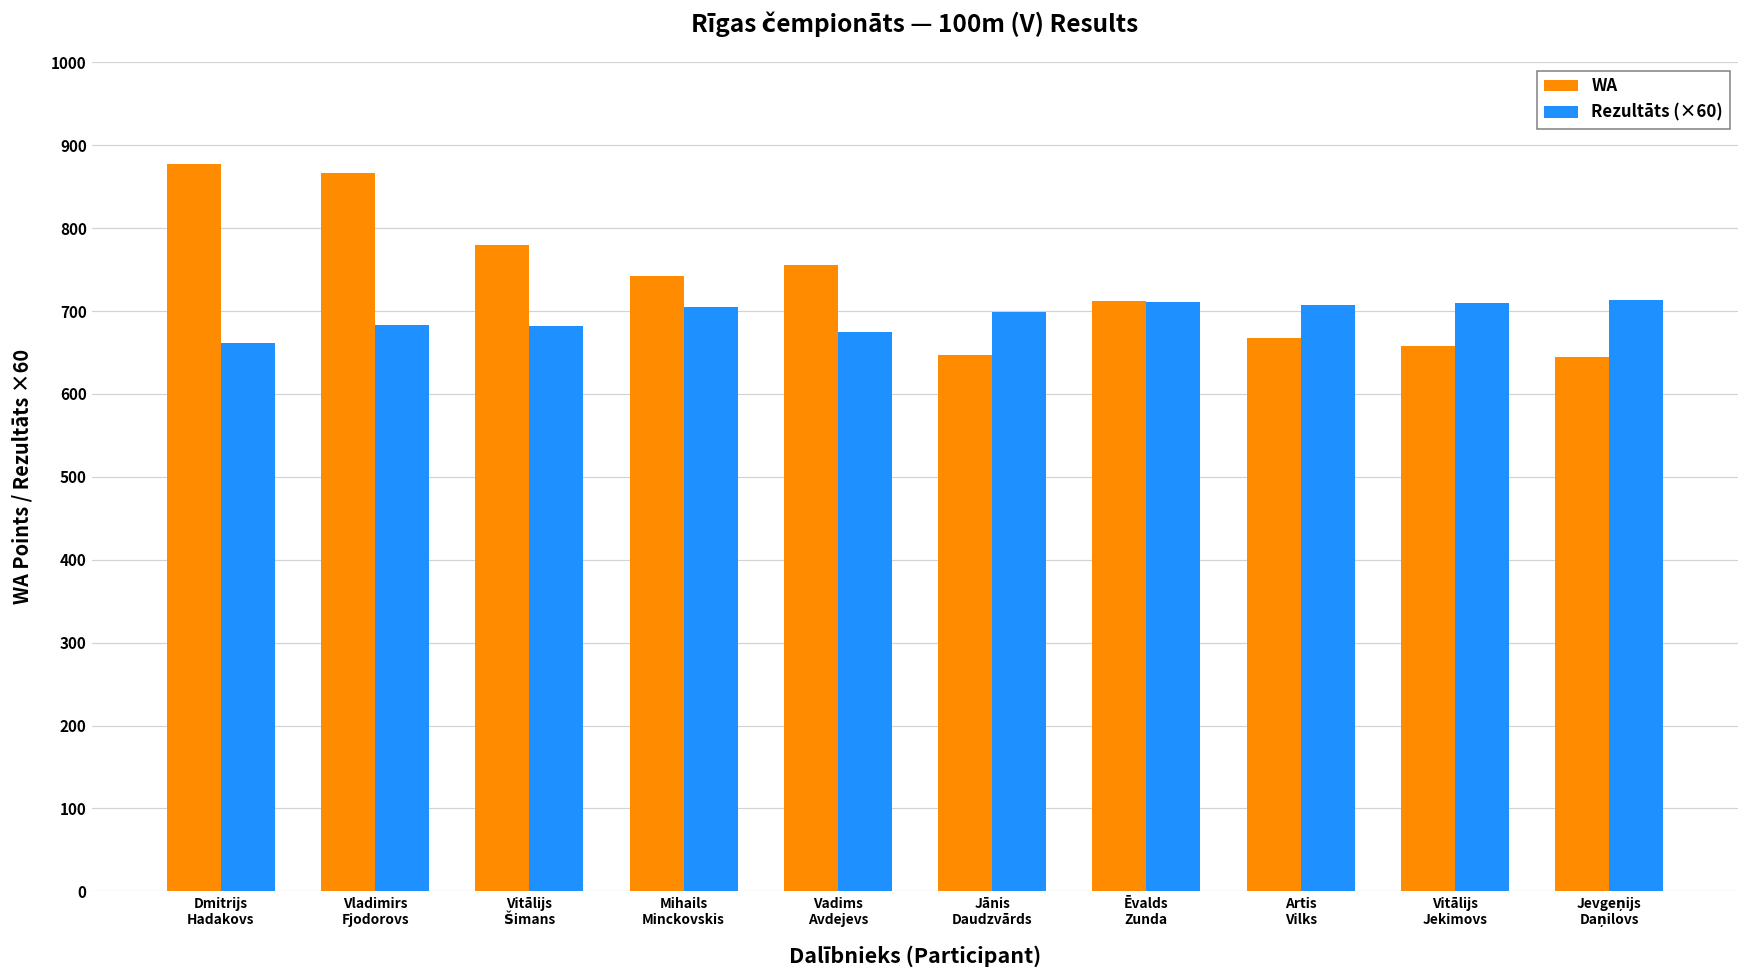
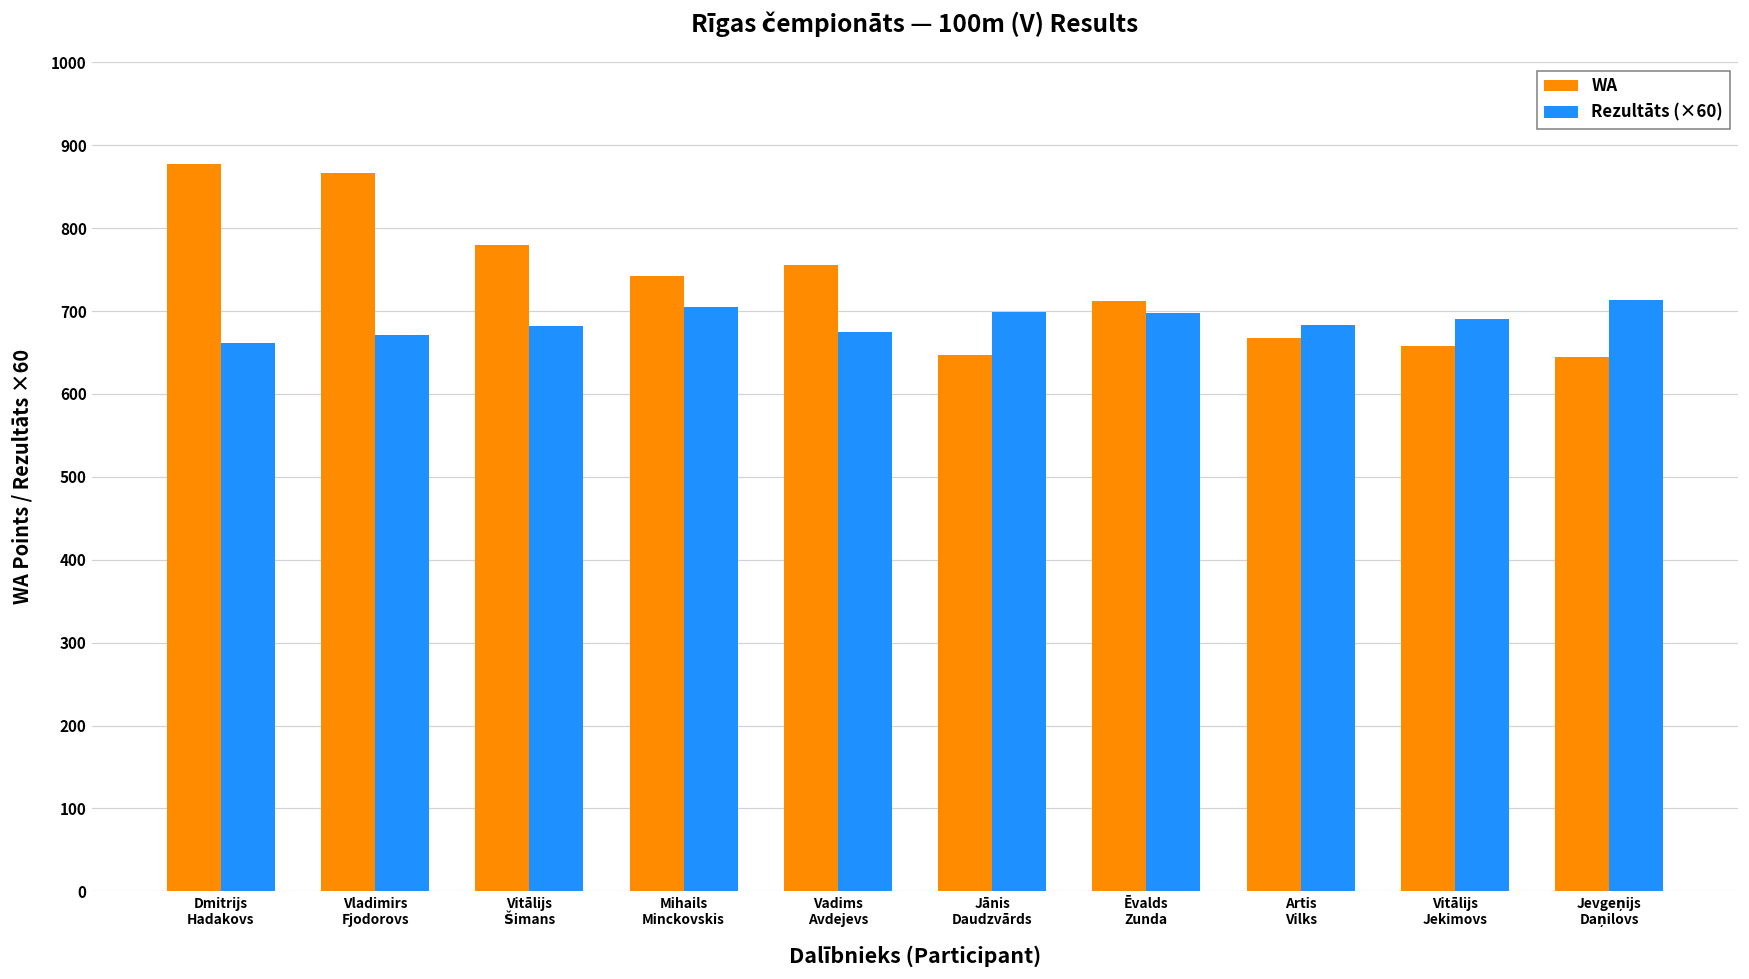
  {
    "WA": {
      "Dmitrijs Hadakovs": 880,
      "Vladimirs Fjodorovs": 870,
      "Vitālijs Šimans": 780,
      "Mihails Minckovskis": 740,
      "Vadims Avdejevs": 760,
      "Jānis Daudzvārds": 650,
      "Ēvalds Zunda": 710,
      "Artis Vilks": 670,
      "Vitālijs Jekimovs": 660,
      "Jevgeņijs Daņilovs": 650
    },
    "Rezultāts (×60)": {
      "Dmitrijs Hadakovs": 660,
-     "Vladimirs Fjodorovs": 680,
+     "Vladimirs Fjodorovs": 670,
      "Vitālijs Šimans": 680,
      "Mihails Minckovskis": 700,
      "Vadims Avdejevs": 670,
      "Jānis Daudzvārds": 700,
-     "Ēvalds Zunda": 710,
-     "Artis Vilks": 710,
-     "Vitālijs Jekimovs": 710,
+     "Ēvalds Zunda": 700,
+     "Artis Vilks": 680,
+     "Vitālijs Jekimovs": 690,
      "Jevgeņijs Daņilovs": 710
    }
  }
